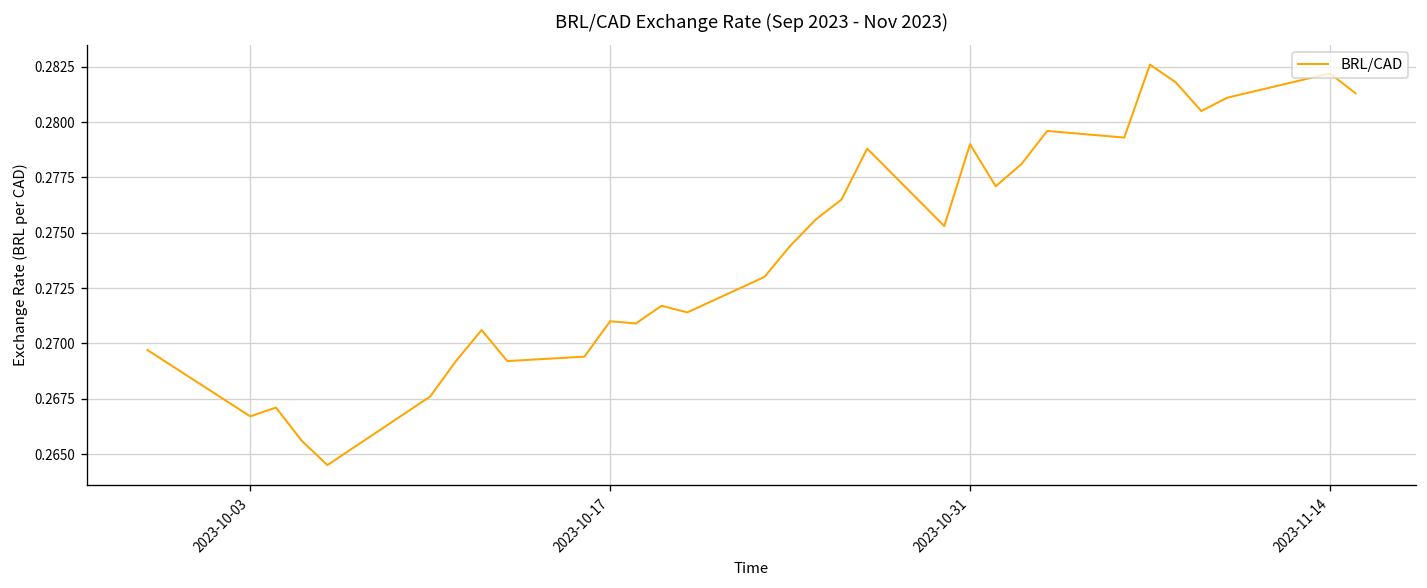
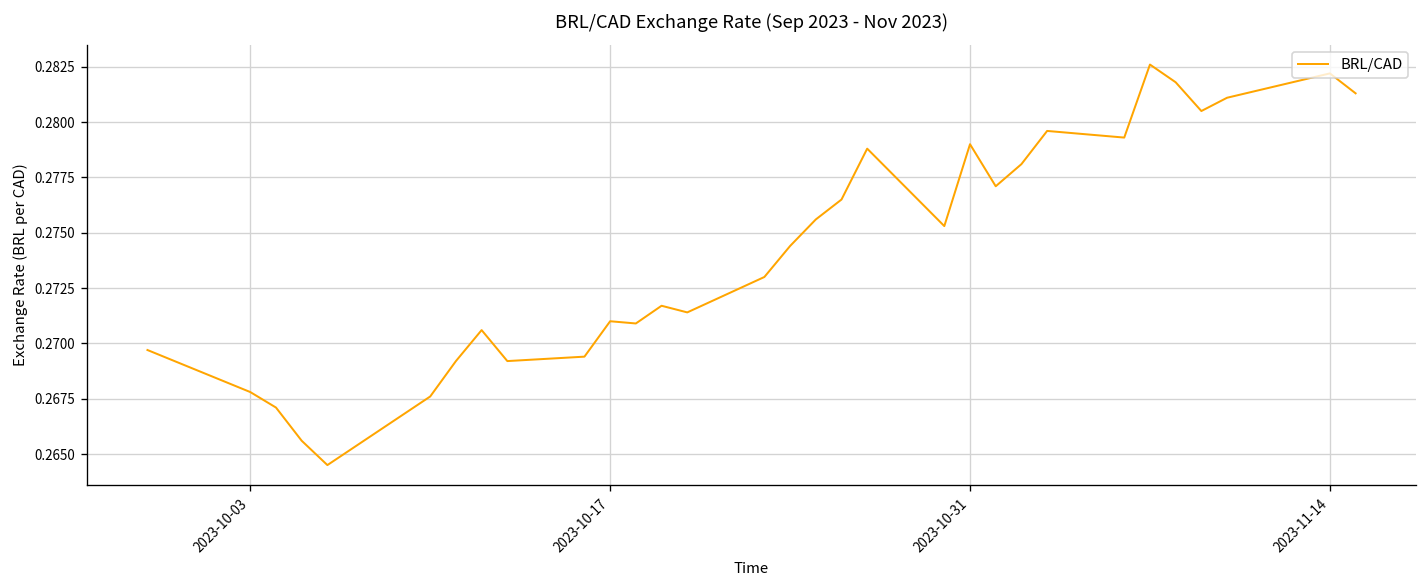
  {
-   "2023-10-03": 0.2667,
+   "2023-10-03": 0.2678,
    "2023-10-17": 0.2710,
    "2023-10-31": 0.2790
  }
